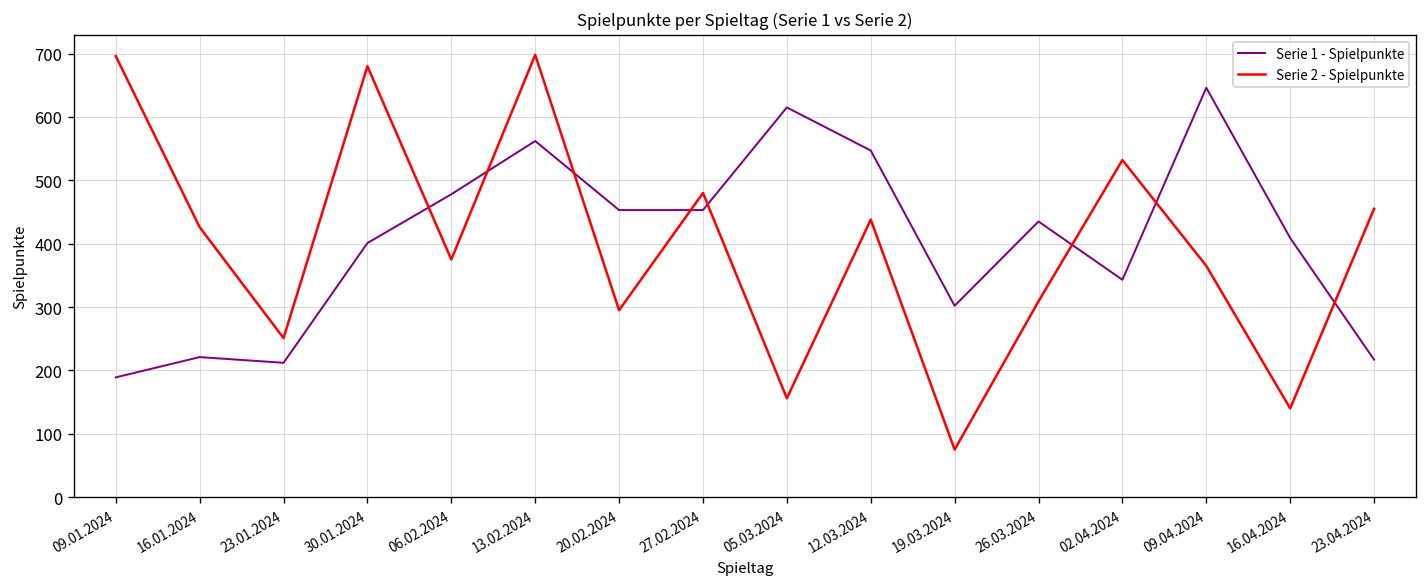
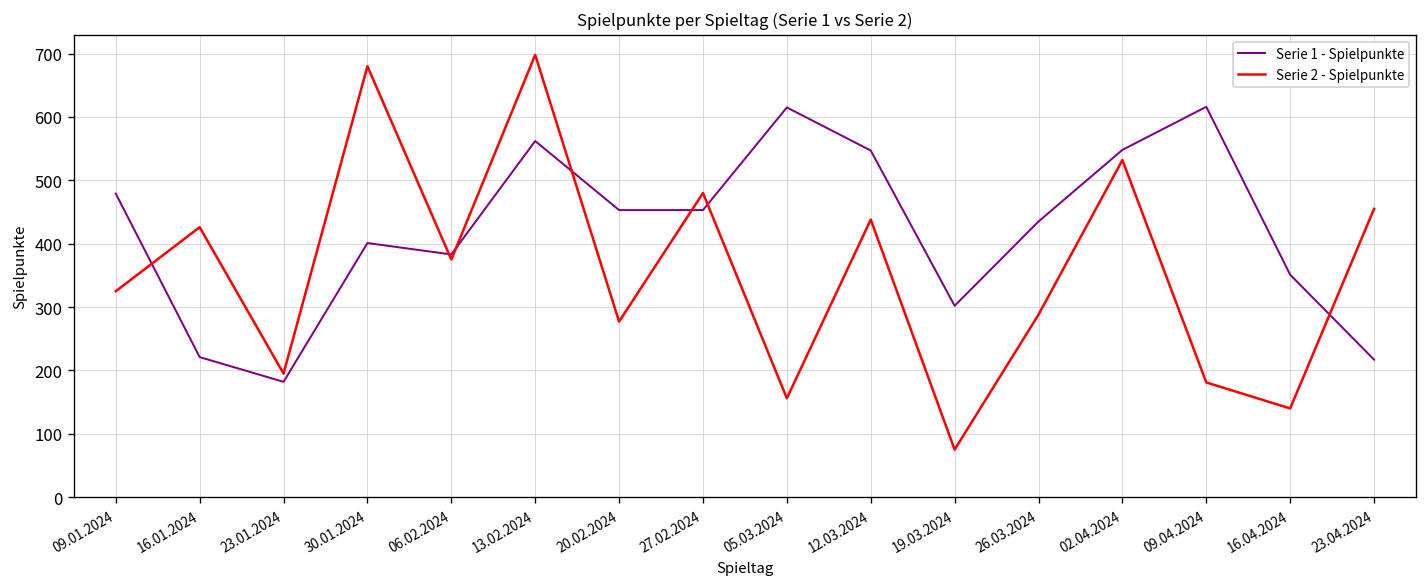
  {
    "Serie 1 - Spielpunkte": {
-     "09.01.2024": 190,
+     "09.01.2024": 480,
      "16.01.2024": 220,
-     "23.01.2024": 210,
+     "23.01.2024": 180,
      "30.01.2024": 400,
-     "06.02.2024": 480,
+     "06.02.2024": 380,
      "13.02.2024": 560,
      "20.02.2024": 450,
      "27.02.2024": 450,
      "05.03.2024": 620,
      "12.03.2024": 550,
      "19.03.2024": 300,
      "26.03.2024": 440,
-     "02.04.2024": 340,
-     "09.04.2024": 650,
-     "16.04.2024": 410,
+     "02.04.2024": 550,
+     "09.04.2024": 620,
+     "16.04.2024": 350,
      "23.04.2024": 220
    },
    "Serie 2 - Spielpunkte": {
-     "09.01.2024": 700,
+     "09.01.2024": 330,
      "16.01.2024": 430,
-     "23.01.2024": 250,
+     "23.01.2024": 200,
      "30.01.2024": 680,
      "06.02.2024": 380,
      "13.02.2024": 700,
-     "20.02.2024": 300,
+     "20.02.2024": 280,
      "27.02.2024": 480,
      "05.03.2024": 160,
      "12.03.2024": 440,
      "19.03.2024": 80,
-     "26.03.2024": 310,
+     "26.03.2024": 290,
      "02.04.2024": 530,
-     "09.04.2024": 370,
+     "09.04.2024": 180,
      "16.04.2024": 140,
      "23.04.2024": 460
    }
  }
